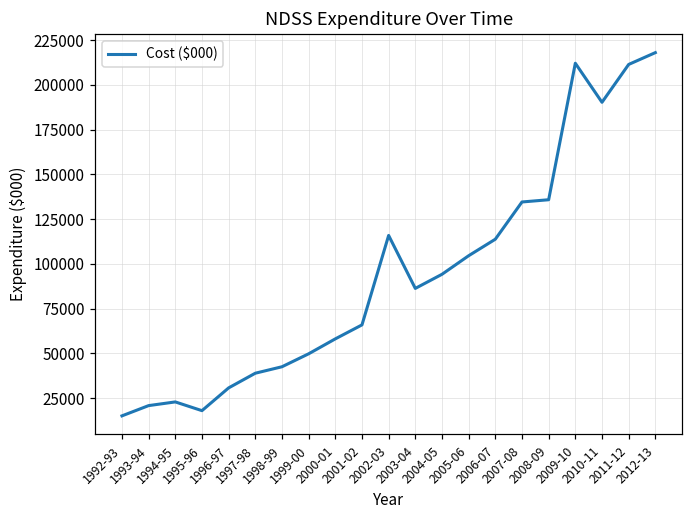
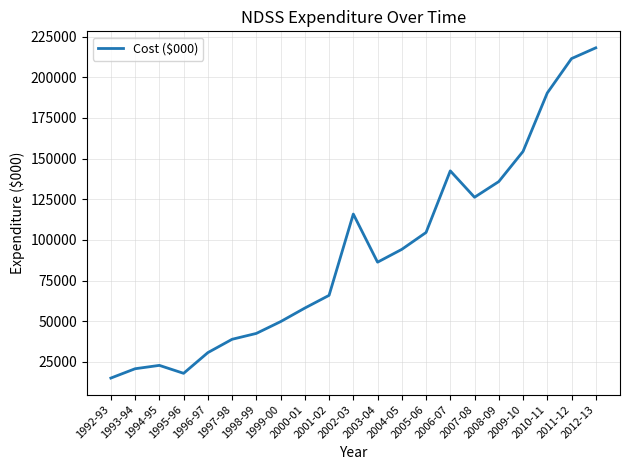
  {
    "1992-93": 15000,
    "1993-94": 21000,
    "1994-95": 23000,
    "1995-96": 18000,
    "1996-97": 31000,
    "1997-98": 39000,
    "1998-99": 42000,
    "1999-00": 50000,
    "2000-01": 58000,
    "2001-02": 66000,
    "2002-03": 116000,
    "2003-04": 86000,
    "2004-05": 94000,
    "2005-06": 105000,
-   "2006-07": 114000,
-   "2007-08": 135000,
+   "2006-07": 142000,
+   "2007-08": 126000,
    "2008-09": 136000,
-   "2009-10": 212000,
+   "2009-10": 154000,
    "2010-11": 190000,
    "2011-12": 211000,
    "2012-13": 218000
  }
